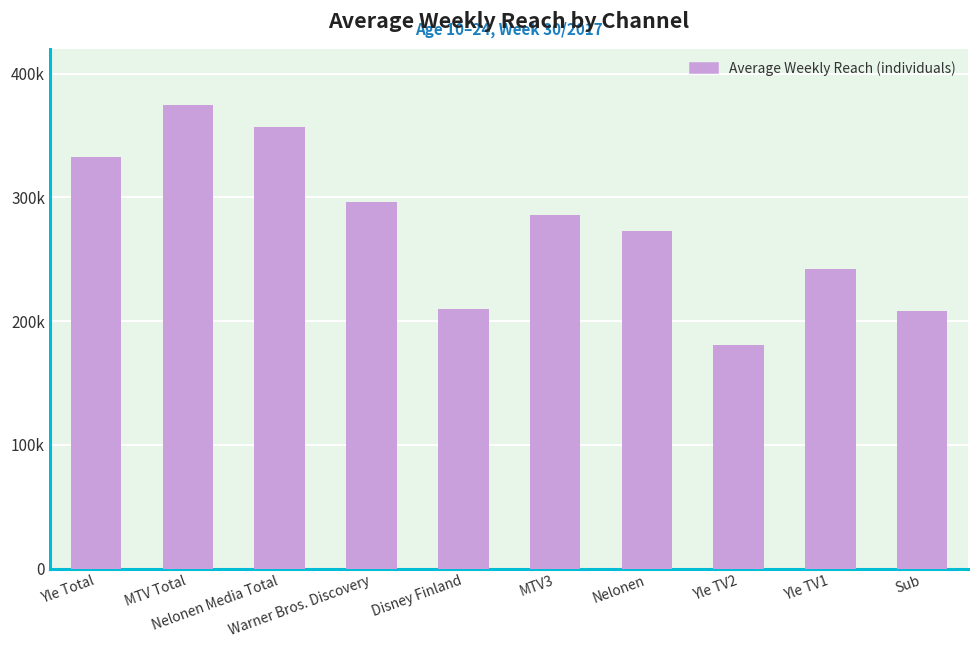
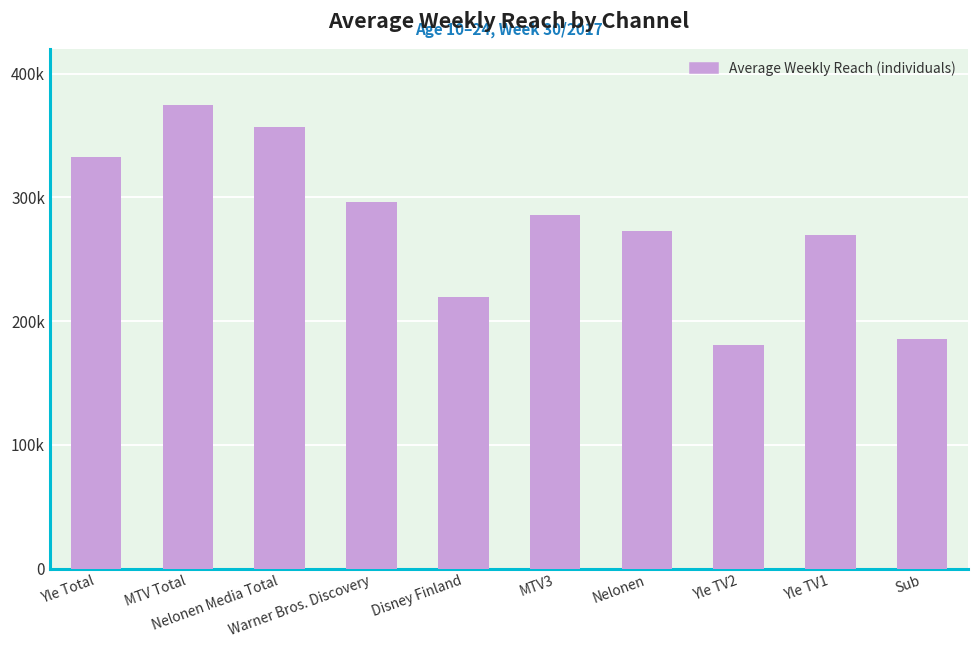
  {
    "Yle Total": 332000,
    "MTV Total": 375000,
    "Nelonen Media Total": 357000,
    "Warner Bros. Discovery": 297000,
-   "Disney Finland": 210000,
+   "Disney Finland": 219000,
    "MTV3": 286000,
    "Nelonen": 273000,
    "Yle TV2": 181000,
-   "Yle TV1": 242000,
-   "Sub": 209000
+   "Yle TV1": 269000,
+   "Sub": 186000
  }
